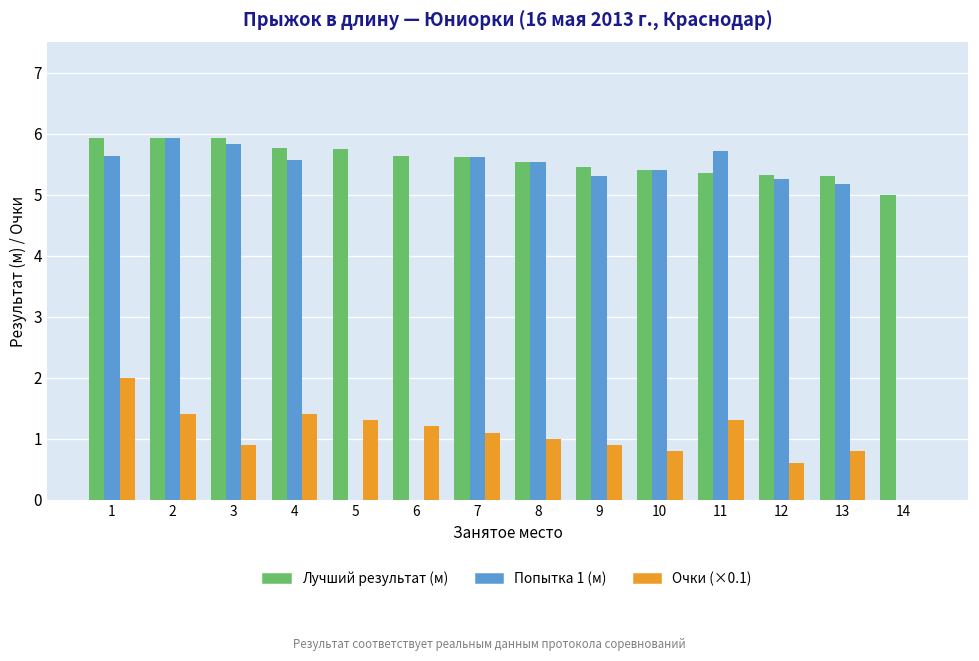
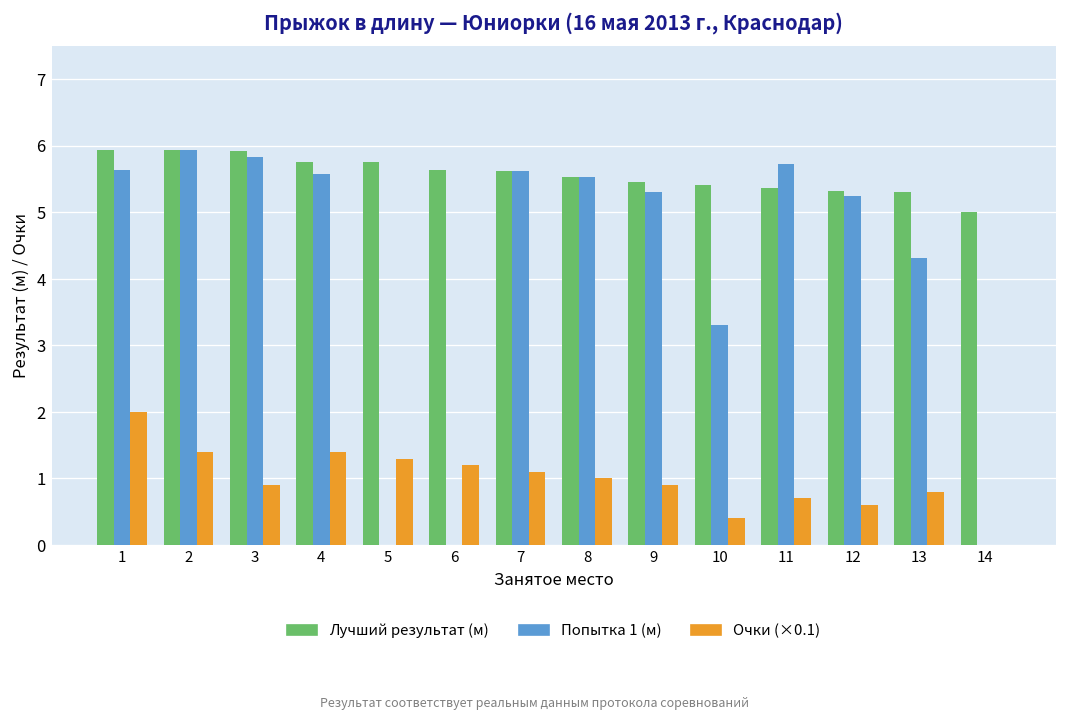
  {
    "Попытка 1 (м)": {
      "1": 5.6,
      "2": 5.9,
      "3": 5.8,
      "4": 5.6,
      "5": 0.0,
      "6": 0.0,
      "7": 5.6,
      "8": 5.5,
      "9": 5.3,
-     "10": 5.4,
+     "10": 3.3,
      "11": 5.7,
      "12": 5.3,
-     "13": 5.2,
+     "13": 4.3,
      "14": 0.0
    },
    "Очки (×0.1)": {
      "1": 2.0,
      "2": 1.4,
      "3": 0.9,
      "4": 1.4,
      "5": 1.3,
      "6": 1.2,
      "7": 1.1,
      "8": 1.0,
      "9": 0.9,
-     "10": 0.8,
-     "11": 1.3,
+     "10": 0.4,
+     "11": 0.7,
      "12": 0.6,
      "13": 0.8,
      "14": 0.0
    }
  }
